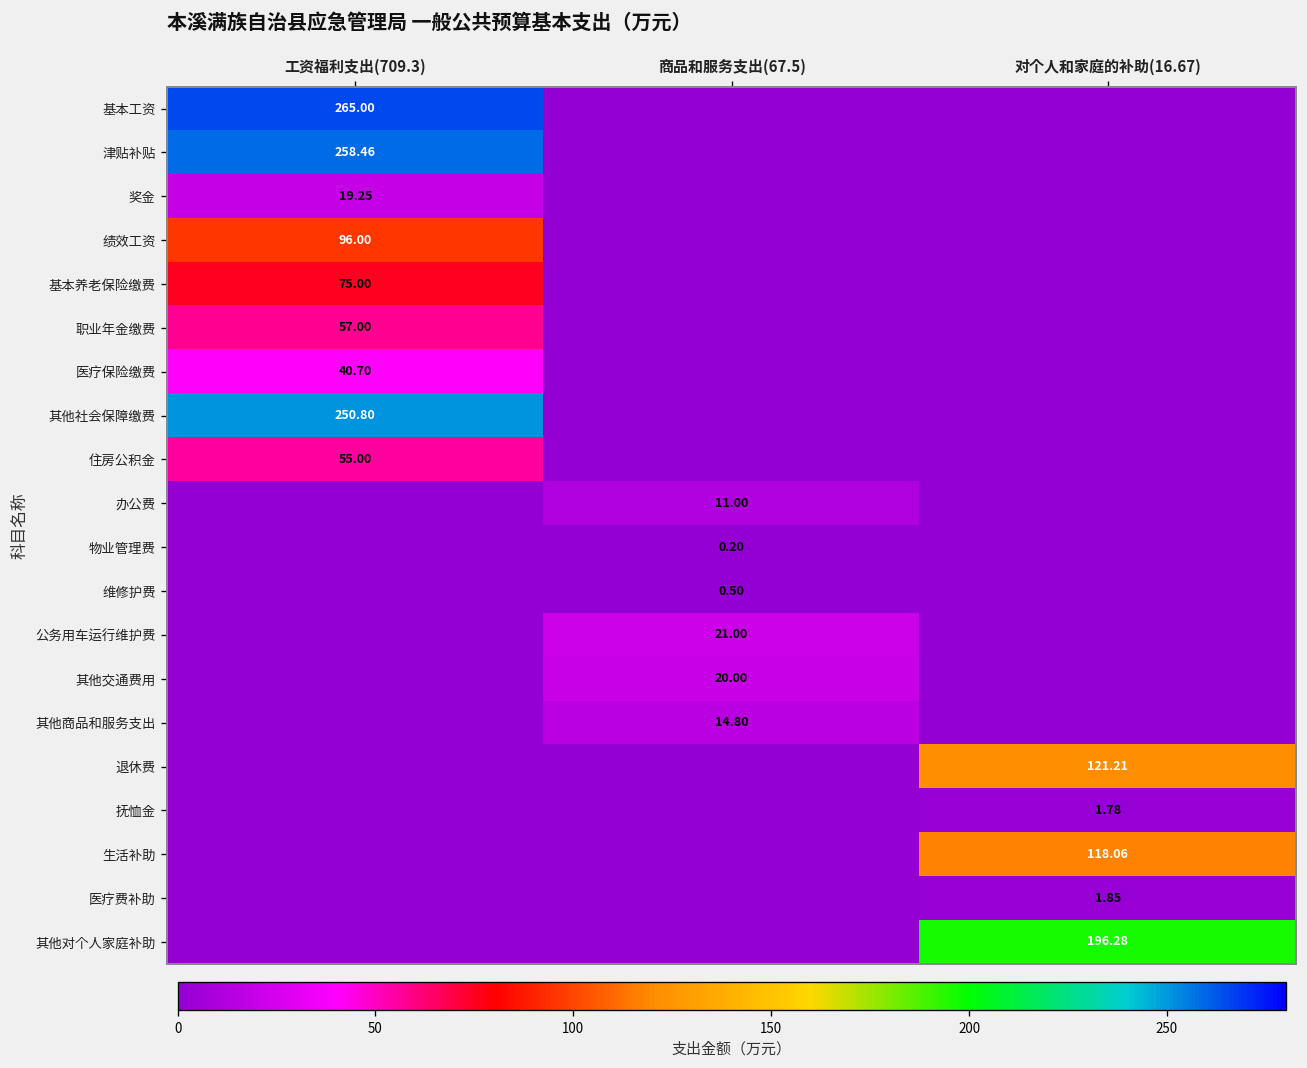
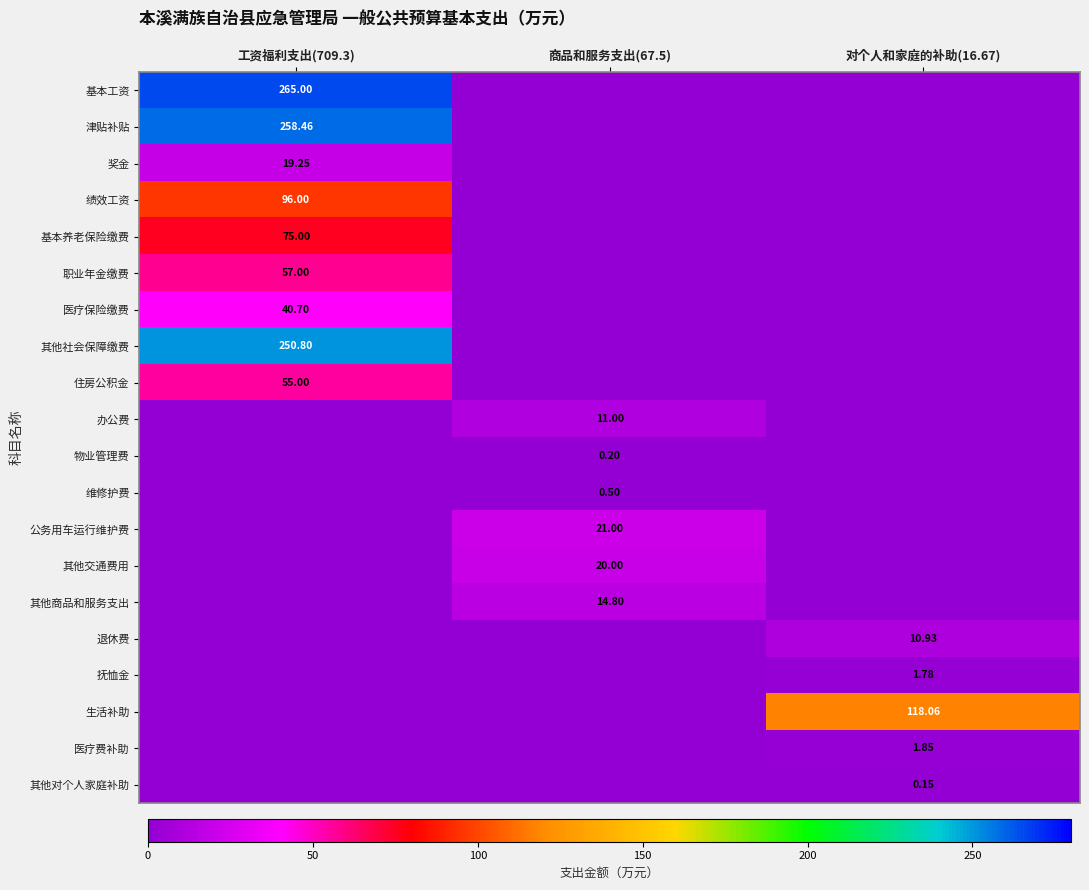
  {
    "基本工资": {
      "工资福利支出(709.3)": 265.00
    },
    "津贴补贴": {
      "工资福利支出(709.3)": 258.46
    },
    "奖金": {
      "工资福利支出(709.3)": 19.25
    },
    "绩效工资": {
      "工资福利支出(709.3)": 96.00
    },
    "基本养老保险缴费": {
      "工资福利支出(709.3)": 75.00
    },
    "职业年金缴费": {
      "工资福利支出(709.3)": 57.00
    },
    "医疗保险缴费": {
      "工资福利支出(709.3)": 40.70
    },
    "其他社会保障缴费": {
      "工资福利支出(709.3)": 250.80
    },
    "住房公积金": {
      "工资福利支出(709.3)": 55.00
    },
    "办公费": {
      "商品和服务支出(67.5)": 11.00
    },
    "物业管理费": {
      "商品和服务支出(67.5)": 0.20
    },
    "维修护费": {
      "商品和服务支出(67.5)": 0.50
    },
    "公务用车运行维护费": {
      "商品和服务支出(67.5)": 21.00
    },
    "其他交通费用": {
      "商品和服务支出(67.5)": 20.00
    },
    "其他商品和服务支出": {
      "商品和服务支出(67.5)": 14.80
    },
    "退休费": {
-     "对个人和家庭的补助(16.67)": 121.21
+     "对个人和家庭的补助(16.67)": 10.93
    },
    "抚恤金": {
      "对个人和家庭的补助(16.67)": 1.78
    },
    "生活补助": {
      "对个人和家庭的补助(16.67)": 118.06
    },
    "医疗费补助": {
      "对个人和家庭的补助(16.67)": 1.85
    },
    "其他对个人家庭补助": {
-     "对个人和家庭的补助(16.67)": 196.28
+     "对个人和家庭的补助(16.67)": 0.15
    }
  }
